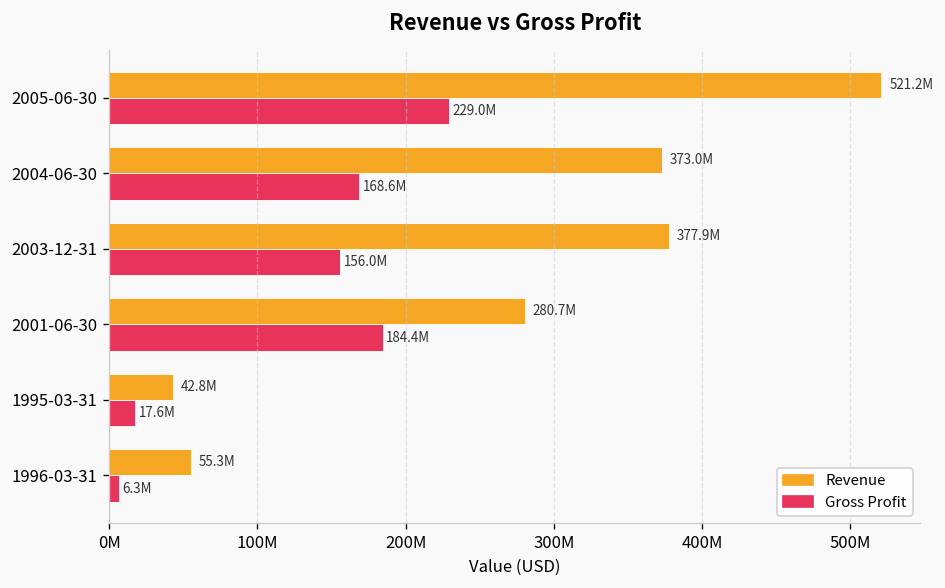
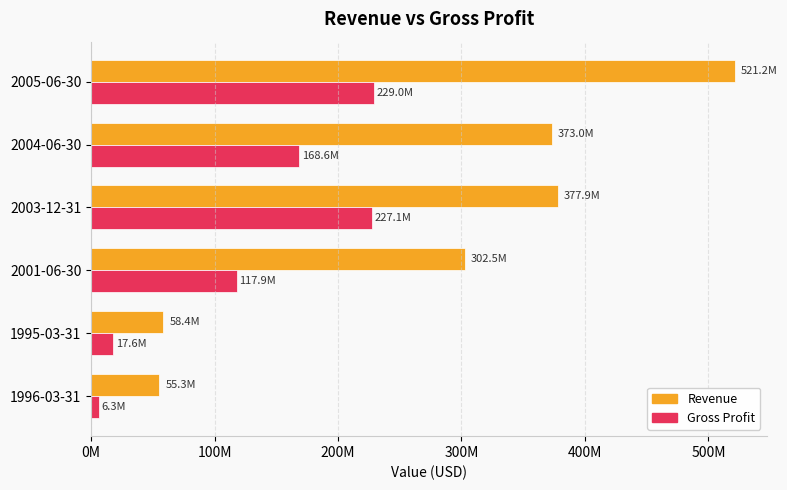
  {
    "Revenue": {
      "2005-06-30": "521.2M",
      "2004-06-30": "373.0M",
      "2003-12-31": "377.9M",
-     "2001-06-30": "280.7M",
-     "1995-03-31": "42.8M",
+     "2001-06-30": "302.5M",
+     "1995-03-31": "58.4M",
      "1996-03-31": "55.3M"
    },
    "Gross Profit": {
      "2005-06-30": "229.0M",
      "2004-06-30": "168.6M",
-     "2003-12-31": "156.0M",
-     "2001-06-30": "184.4M",
+     "2003-12-31": "227.1M",
+     "2001-06-30": "117.9M",
      "1995-03-31": "17.6M",
      "1996-03-31": "6.3M"
    }
  }
